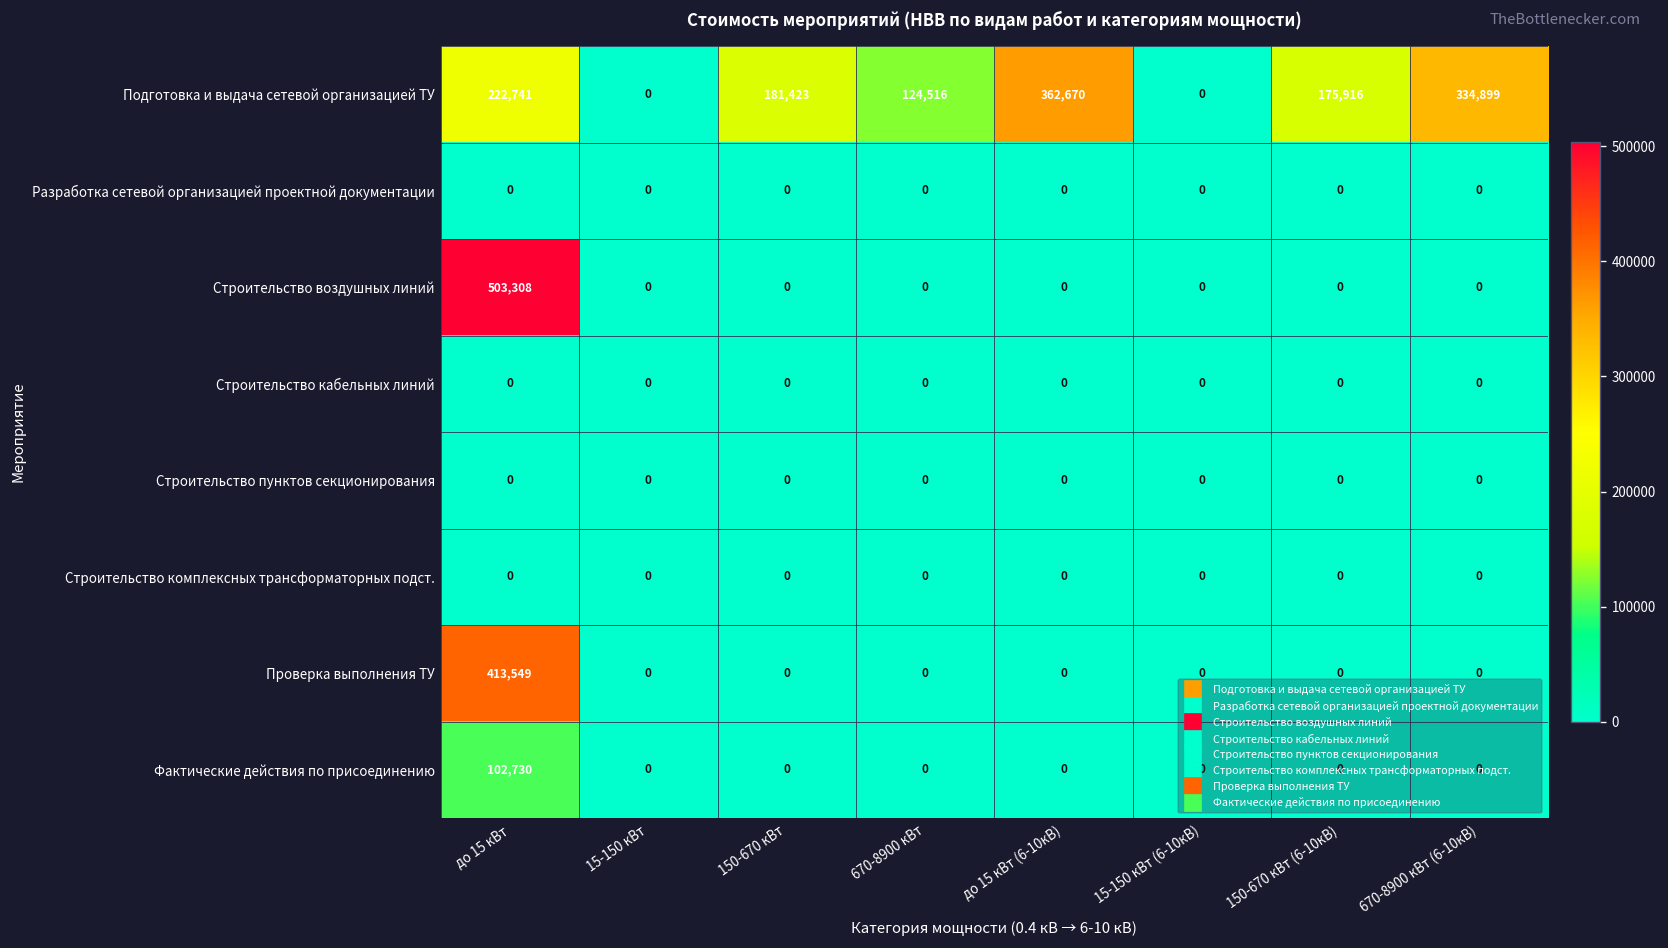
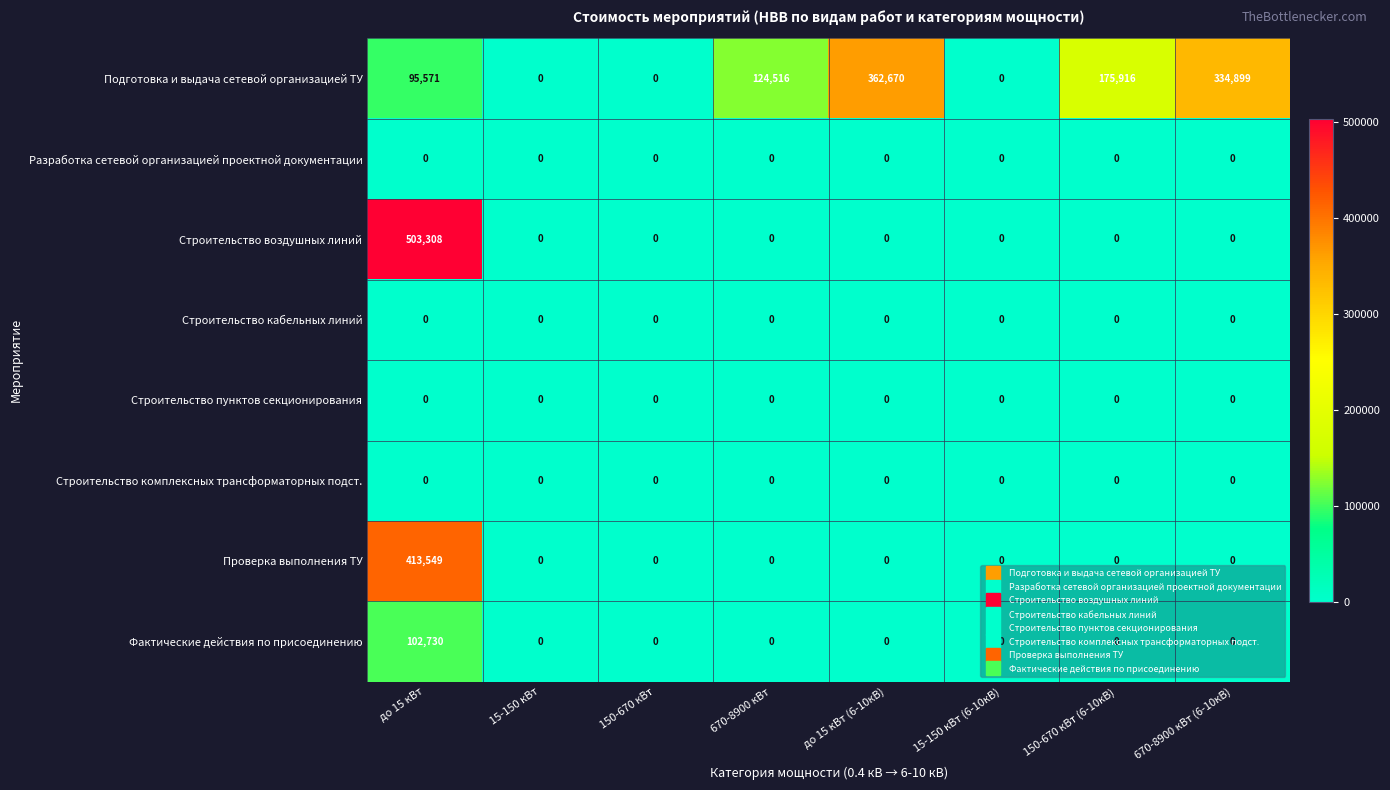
  {
    "Подготовка и выдача сетевой организацией ТУ": {
-     "до 15 кВт": "222,741",
+     "до 15 кВт": "95,571",
      "15-150 кВт": "0",
-     "150-670 кВт": "181,423",
+     "150-670 кВт": "0",
      "670-8900 кВт": "124,516",
      "до 15 кВт (6-10кВ)": "362,670",
      "15-150 кВт (6-10кВ)": "0",
      "150-670 кВт (6-10кВ)": "175,916",
      "670-8900 кВт (6-10кВ)": "334,899"
    },
    "Разработка сетевой организацией проектной документации": {
      "до 15 кВт": "0",
      "15-150 кВт": "0",
      "150-670 кВт": "0",
      "670-8900 кВт": "0",
      "до 15 кВт (6-10кВ)": "0",
      "15-150 кВт (6-10кВ)": "0",
      "150-670 кВт (6-10кВ)": "0",
      "670-8900 кВт (6-10кВ)": "0"
    },
    "Строительство воздушных линий": {
      "до 15 кВт": "503,308",
      "15-150 кВт": "0",
      "150-670 кВт": "0",
      "670-8900 кВт": "0",
      "до 15 кВт (6-10кВ)": "0",
      "15-150 кВт (6-10кВ)": "0",
      "150-670 кВт (6-10кВ)": "0",
      "670-8900 кВт (6-10кВ)": "0"
    },
    "Строительство кабельных линий": {
      "до 15 кВт": "0",
      "15-150 кВт": "0",
      "150-670 кВт": "0",
      "670-8900 кВт": "0",
      "до 15 кВт (6-10кВ)": "0",
      "15-150 кВт (6-10кВ)": "0",
      "150-670 кВт (6-10кВ)": "0",
      "670-8900 кВт (6-10кВ)": "0"
    },
    "Строительство пунктов секционирования": {
      "до 15 кВт": "0",
      "15-150 кВт": "0",
      "150-670 кВт": "0",
      "670-8900 кВт": "0",
      "до 15 кВт (6-10кВ)": "0",
      "15-150 кВт (6-10кВ)": "0",
      "150-670 кВт (6-10кВ)": "0",
      "670-8900 кВт (6-10кВ)": "0"
    },
    "Строительство комплексных трансформаторных подст.": {
      "до 15 кВт": "0",
      "15-150 кВт": "0",
      "150-670 кВт": "0",
      "670-8900 кВт": "0",
      "до 15 кВт (6-10кВ)": "0",
      "15-150 кВт (6-10кВ)": "0",
      "150-670 кВт (6-10кВ)": "0",
      "670-8900 кВт (6-10кВ)": "0"
    },
    "Проверка выполнения ТУ": {
      "до 15 кВт": "413,549",
      "15-150 кВт": "0",
      "150-670 кВт": "0",
      "670-8900 кВт": "0",
      "до 15 кВт (6-10кВ)": "0"
    },
    "Фактические действия по присоединению": {
      "до 15 кВт": "102,730",
      "15-150 кВт": "0",
      "150-670 кВт": "0",
      "670-8900 кВт": "0",
      "до 15 кВт (6-10кВ)": "0"
    }
  }
